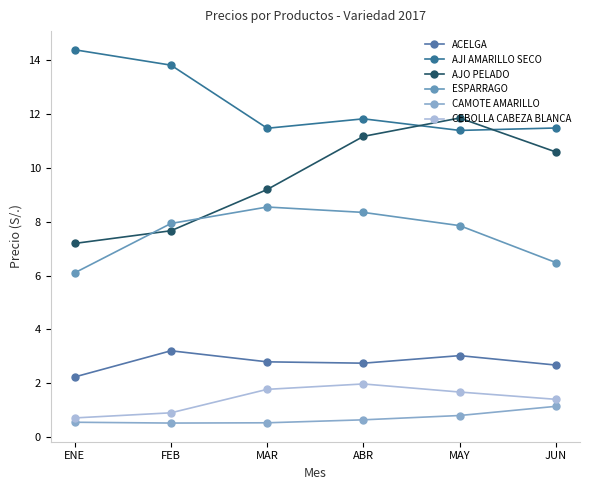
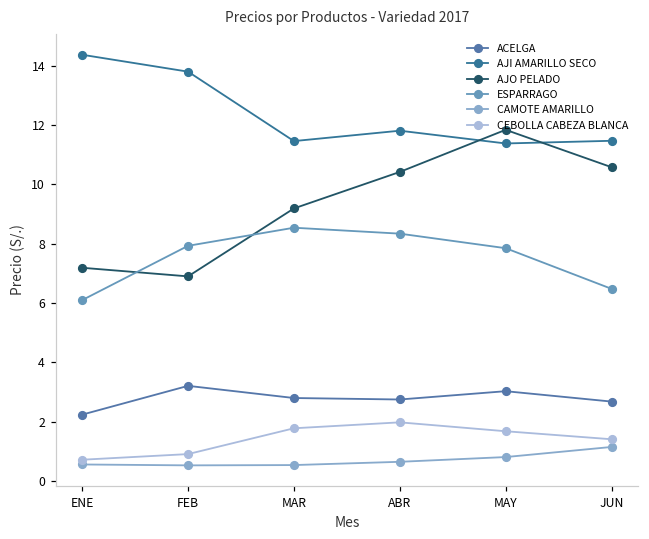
  {
    "AJO PELADO": {
      "ENE": 7.2,
-     "FEB": 7.7,
+     "FEB": 6.9,
      "MAR": 9.2,
-     "ABR": 11.2,
+     "ABR": 10.4,
      "MAY": 11.8,
      "JUN": 10.6
    }
  }
